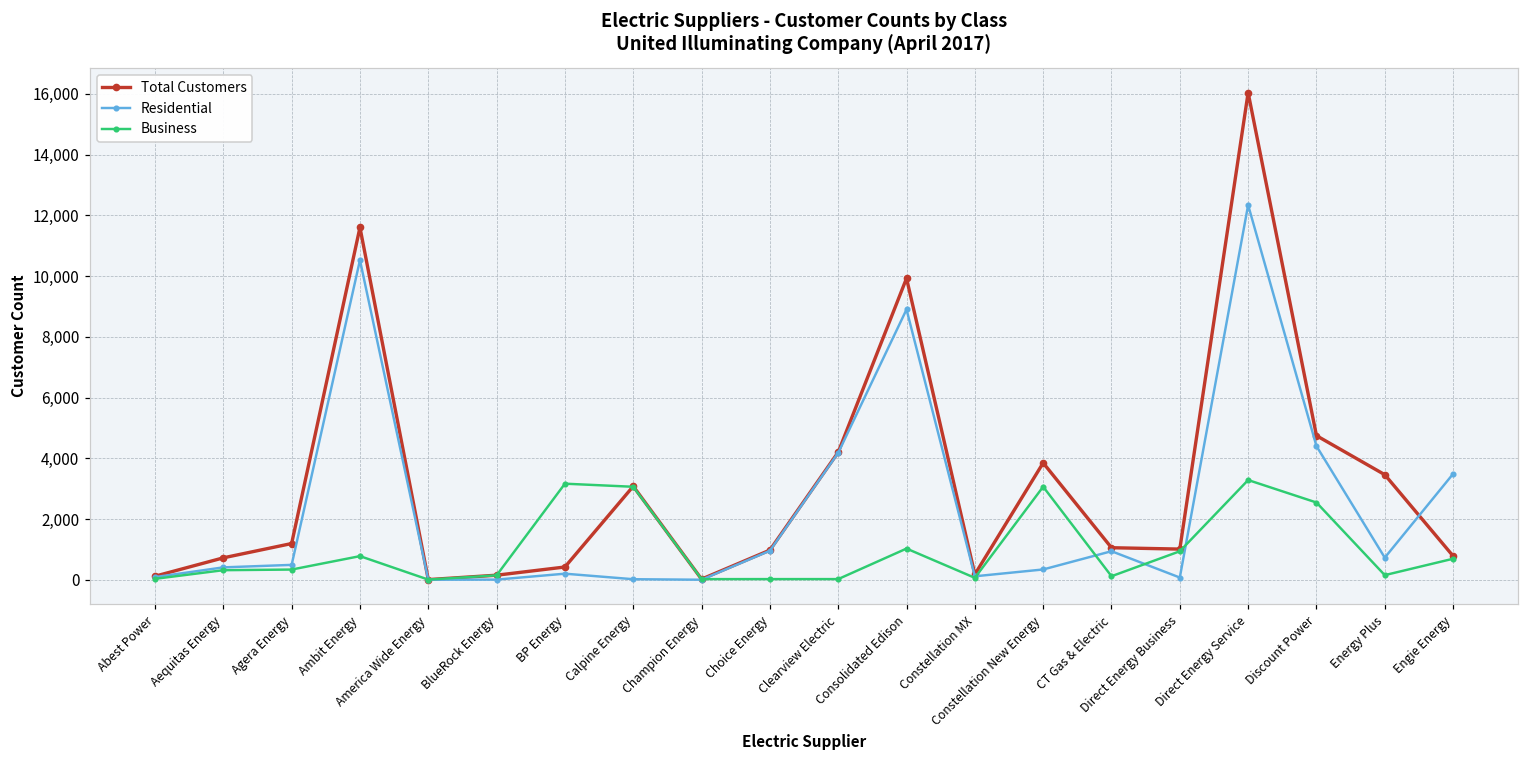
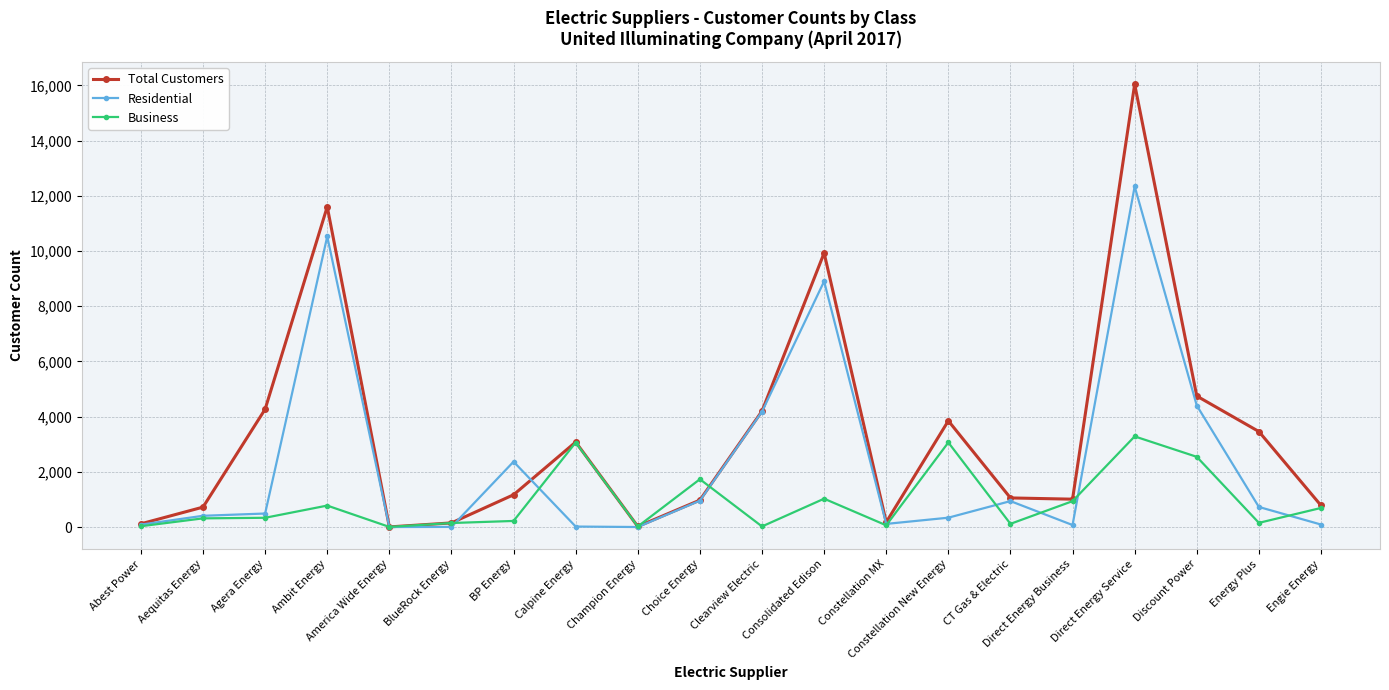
  {
    "Total Customers": {
      "Aequitas Energy": "700",
-     "Agera Energy": "1,200",
+     "Agera Energy": "4,300",
      "Ambit Energy": "11,600",
-     "BP Energy": "400",
+     "BP Energy": "1,200",
      "Consolidated Edison": "9,900",
      "Constellation New Energy": "3,800",
      "CT Gas & Electric": "1,100",
      "Direct Energy Service": "16,000",
      "Discount Power": "4,700",
      "Energy Plus": "3,500"
    },
    "Residential": {
      "Aequitas Energy": "400",
      "Agera Energy": "500",
      "Ambit Energy": "10,500",
      "BlueRock Energy": "0",
-     "BP Energy": "200",
+     "BP Energy": "2,400",
      "Calpine Energy": "0",
      "Consolidated Edison": "8,900",
      "Constellation New Energy": "300",
      "CT Gas & Electric": "900",
      "Direct Energy Business": "100",
      "Direct Energy Service": "12,300",
      "Discount Power": "4,400",
      "Energy Plus": "700",
-     "Engie Energy": "3,500"
+     "Engie Energy": "100"
    },
    "Business": {
      "Aequitas Energy": "300",
      "Agera Energy": "300",
      "Ambit Energy": "800",
-     "BP Energy": "3,200",
-     "Choice Energy": "0",
+     "BP Energy": "200",
+     "Choice Energy": "1,700",
      "Clearview Electric": "0",
      "Consolidated Edison": "1,000",
      "Constellation New Energy": "3,100",
      "CT Gas & Electric": "100",
      "Direct Energy Service": "3,300",
      "Discount Power": "2,500",
      "Energy Plus": "200"
    }
  }
